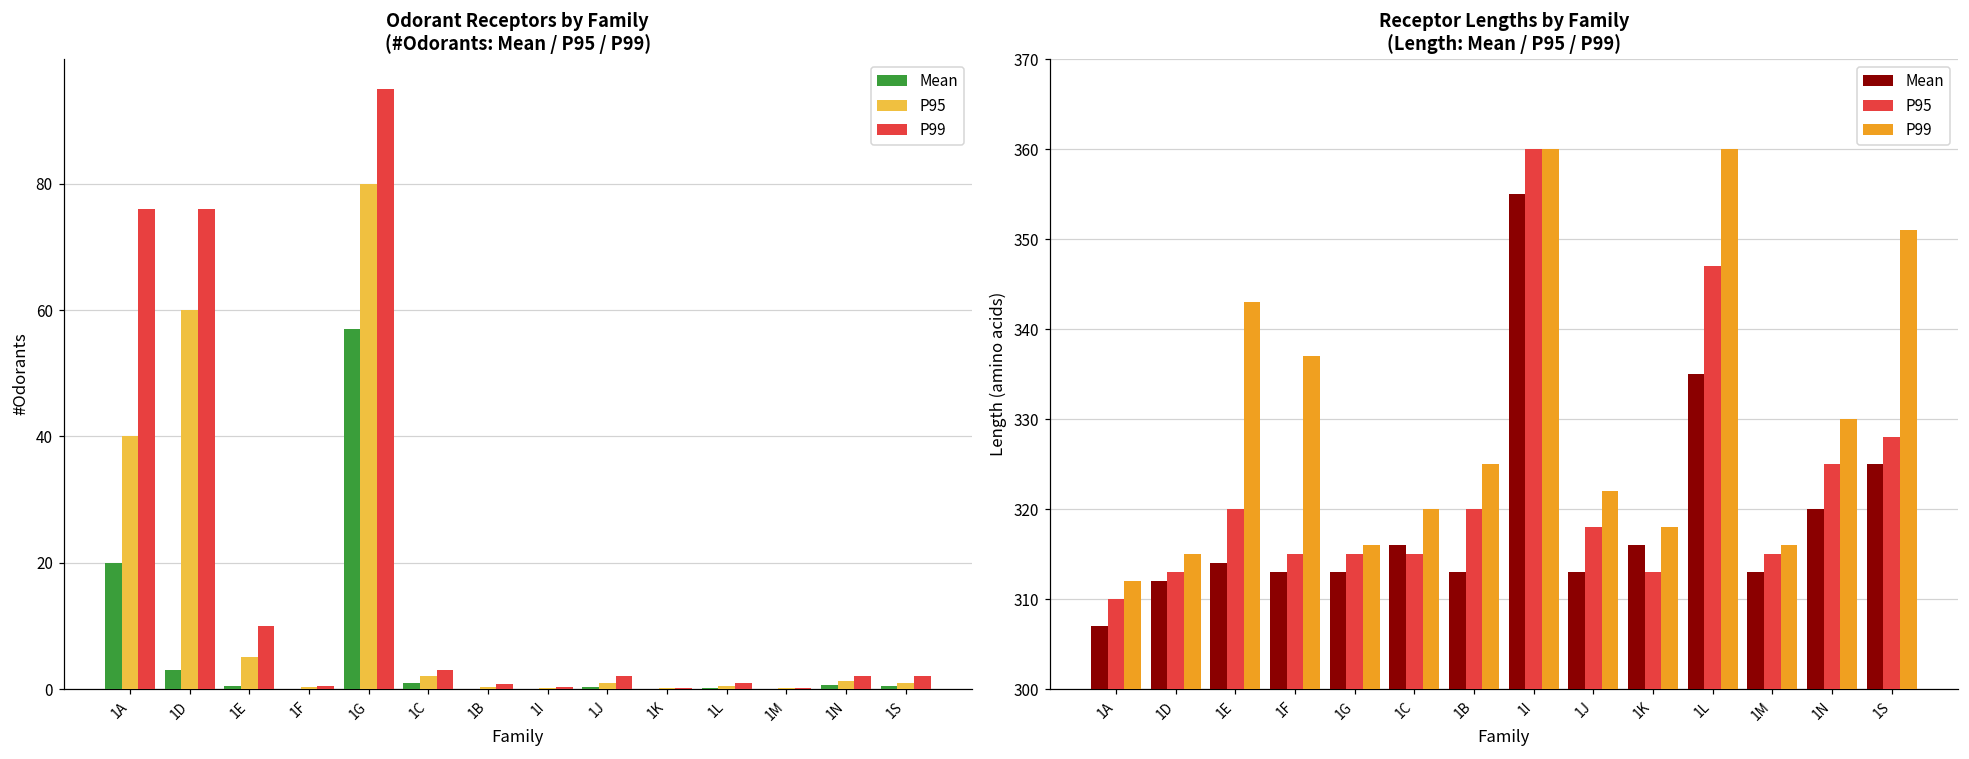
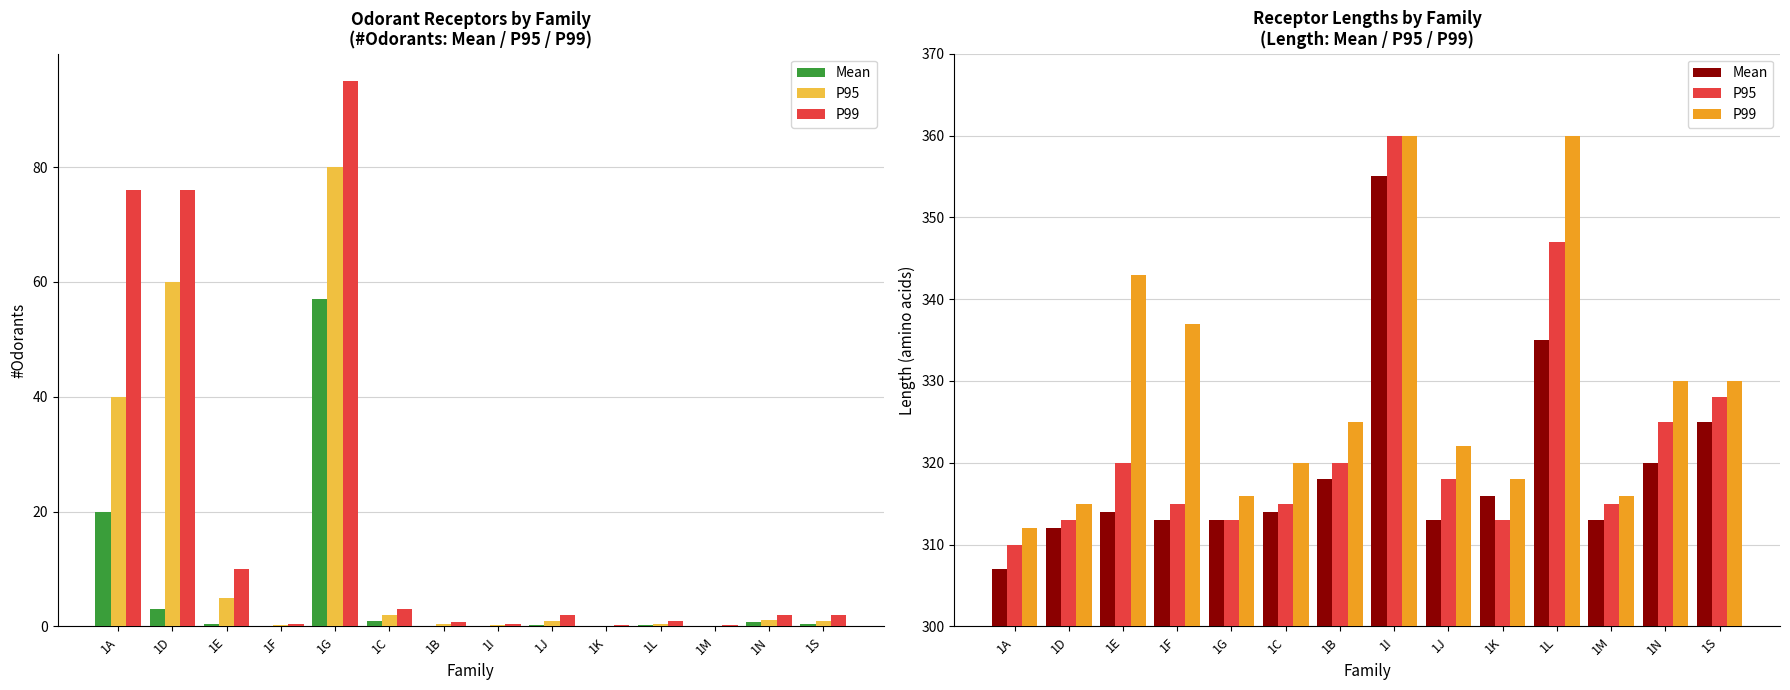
  {
    "Receptor Lengths by Family (Length: Mean / P95 / P99)": {
      "Mean": {
        "1A": 307,
        "1D": 312,
        "1E": 314,
        "1F": 313,
        "1G": 313,
-       "1C": 316,
-       "1B": 313,
+       "1C": 314,
+       "1B": 318,
        "1I": 355,
        "1J": 313,
        "1K": 316,
        "1L": 335,
        "1M": 313,
        "1N": 320,
        "1S": 325
      },
      "P95": {
        "1A": 310,
        "1D": 313,
        "1E": 320,
        "1F": 315,
-       "1G": 315,
+       "1G": 313,
        "1C": 315,
        "1B": 320,
        "1I": 360,
        "1J": 318,
        "1K": 313,
        "1L": 347,
        "1M": 315,
        "1N": 325,
        "1S": 328
      },
      "P99": {
        "1A": 312,
        "1D": 315,
        "1E": 343,
        "1F": 337,
        "1G": 316,
        "1C": 320,
        "1B": 325,
        "1I": 360,
        "1J": 322,
        "1K": 318,
        "1L": 360,
        "1M": 316,
        "1N": 330,
-       "1S": 351
+       "1S": 330
      }
    }
  }
